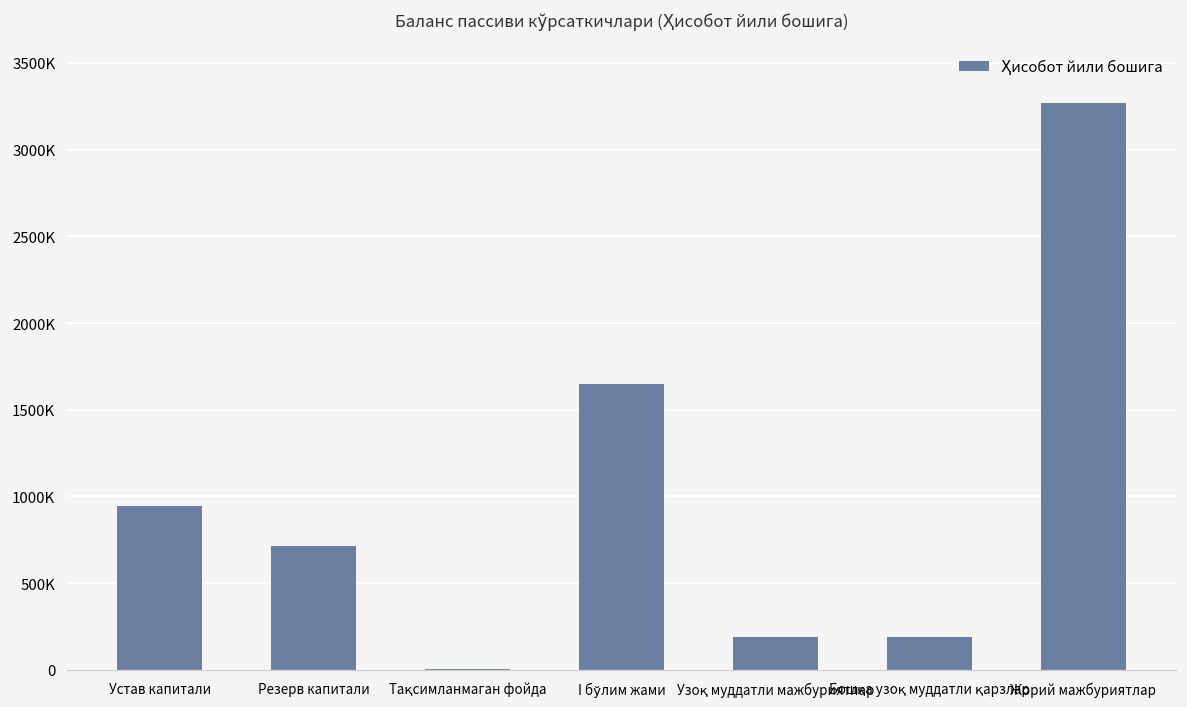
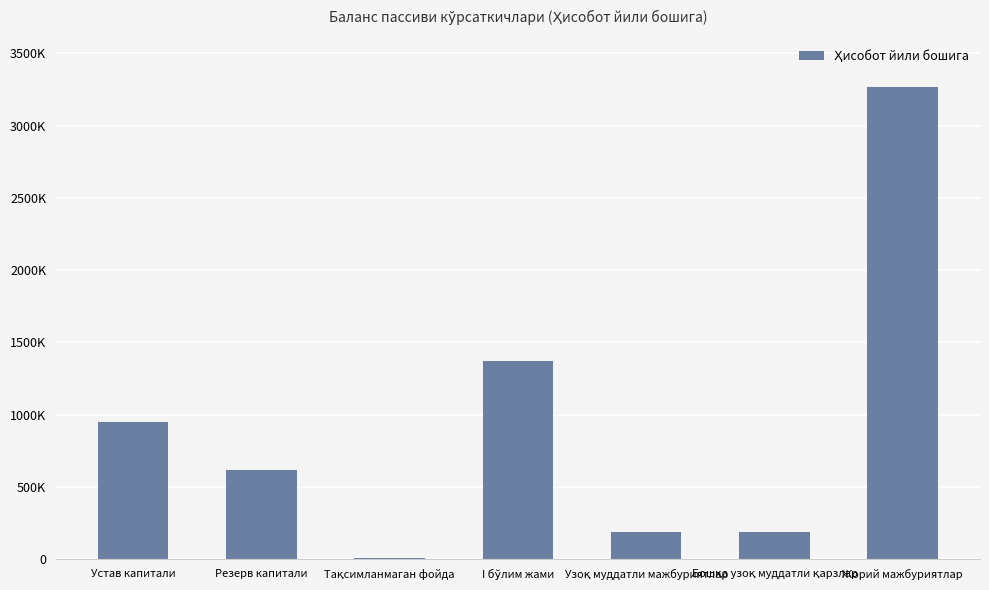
  {
    "Устав капитали": 950000,
-   "Резерв капитали": 720000,
-   "I бўлим жами": 1650000,
+   "Резерв капитали": 620000,
+   "I бўлим жами": 1370000,
    "Жорий мажбуриятлар": 3270000
  }
